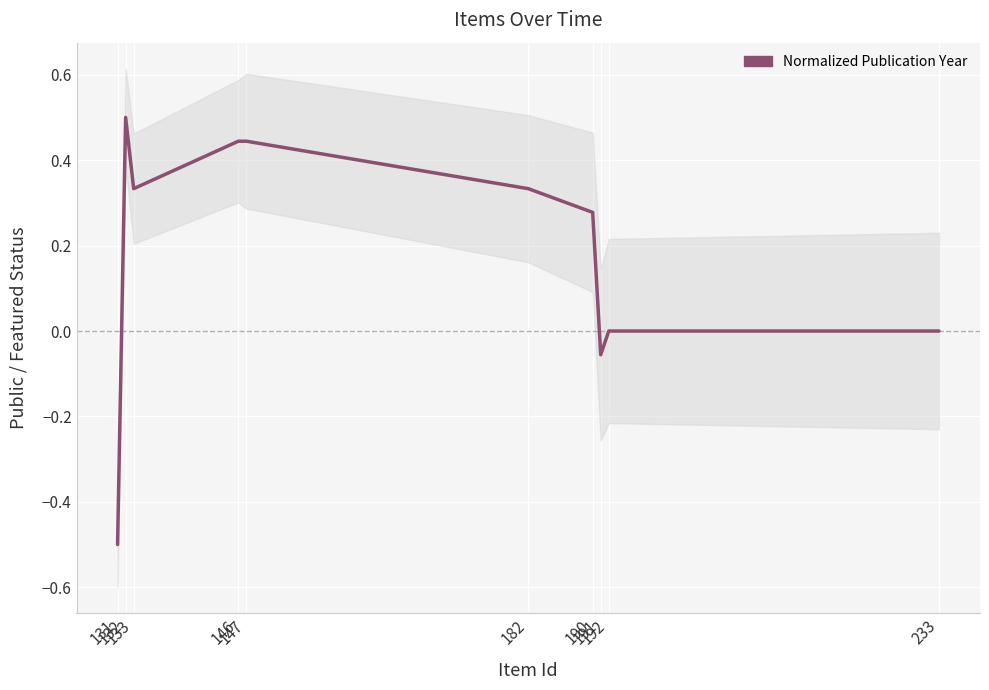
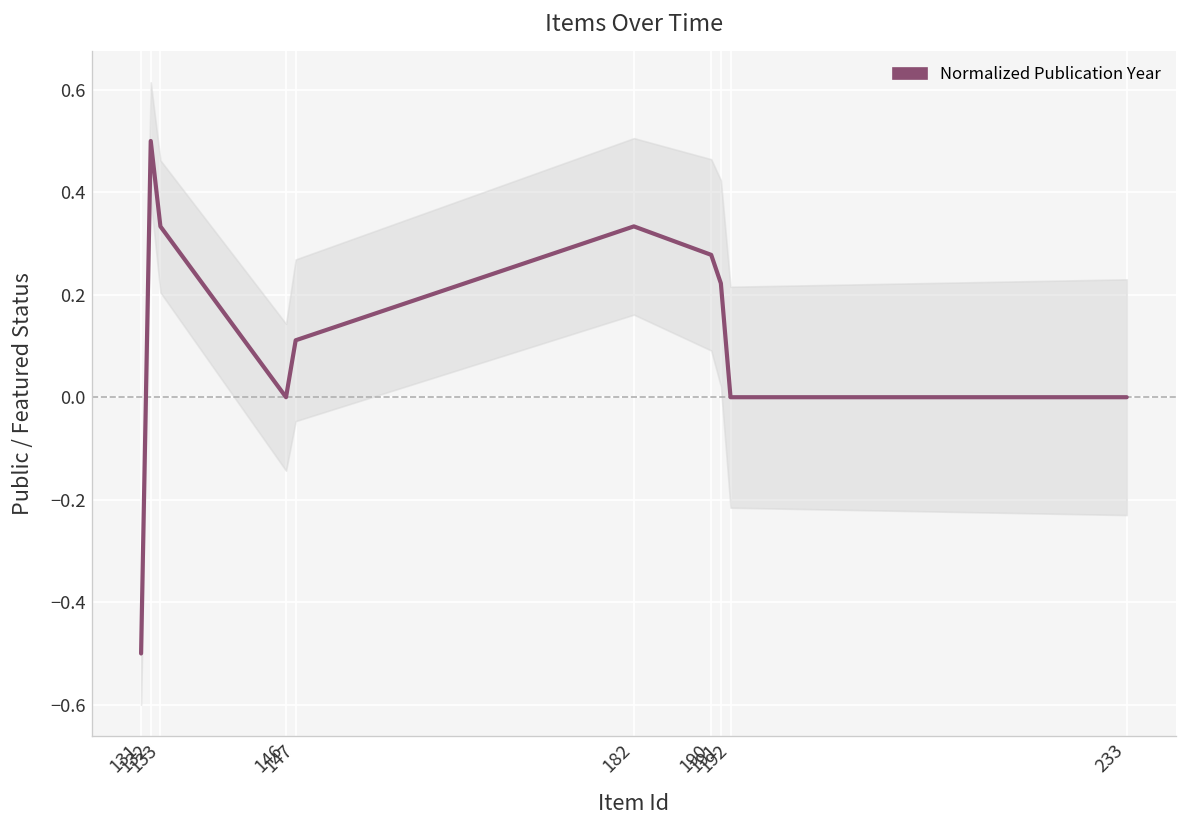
  {
    "Normalized Publication Year": {
      "131": -0.50,
      "132": 0.50,
      "133": 0.33,
-     "146": 0.44,
-     "147": 0.44,
+     "146": 0.00,
+     "147": 0.11,
      "182": 0.33,
      "190": 0.28,
-     "191": -0.06,
+     "191": 0.22,
      "192": 0.00,
      "233": 0.00
    }
  }
